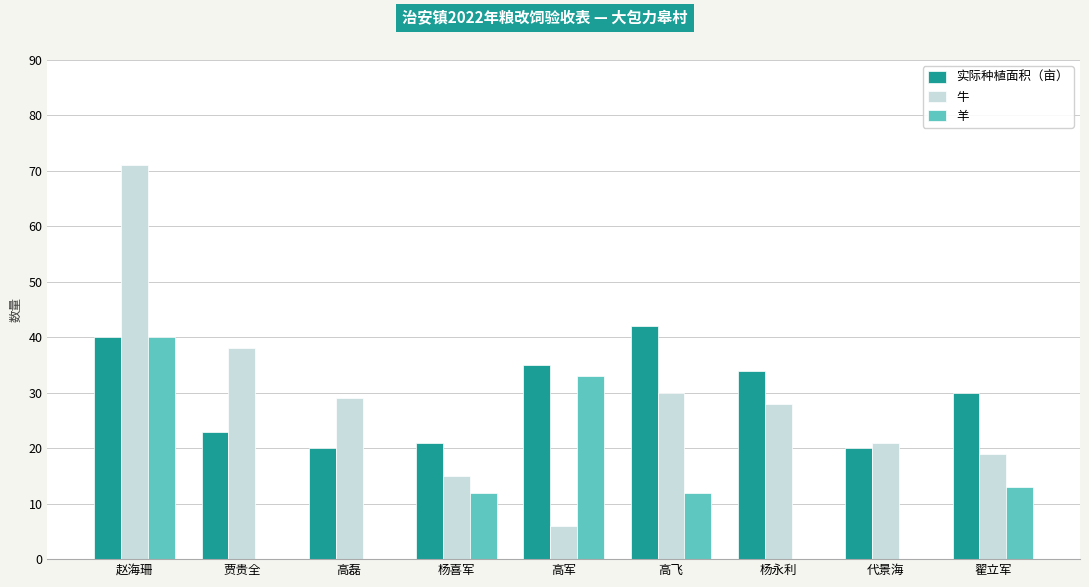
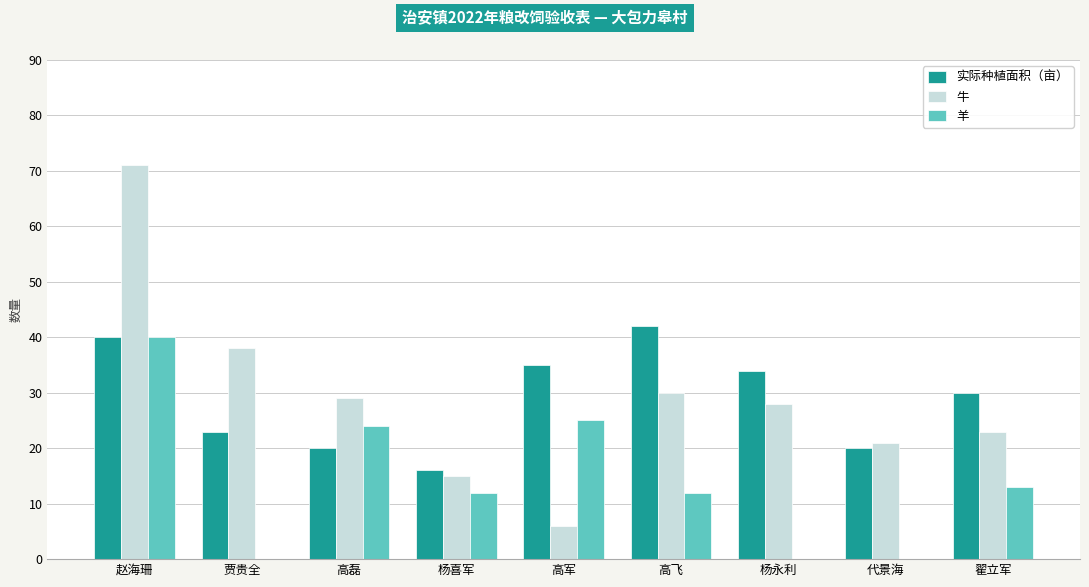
  {
    "实际种植面积（亩）": {
      "赵海珊": 40,
      "贾贵全": 23,
      "高磊": 20,
-     "杨喜军": 21,
+     "杨喜军": 16,
      "高军": 35,
      "高飞": 42,
      "杨永利": 34,
      "代景海": 20,
      "翟立军": 30
    },
    "牛": {
      "赵海珊": 71,
      "贾贵全": 38,
      "高磊": 29,
      "杨喜军": 15,
      "高军": 6,
      "高飞": 30,
      "杨永利": 28,
      "代景海": 21,
-     "翟立军": 19
+     "翟立军": 23
    },
    "羊": {
      "赵海珊": 40,
      "贾贵全": 0,
-     "高磊": 0,
+     "高磊": 24,
      "杨喜军": 12,
-     "高军": 33,
+     "高军": 25,
      "高飞": 12,
      "杨永利": 0,
      "代景海": 0,
      "翟立军": 13
    }
  }
